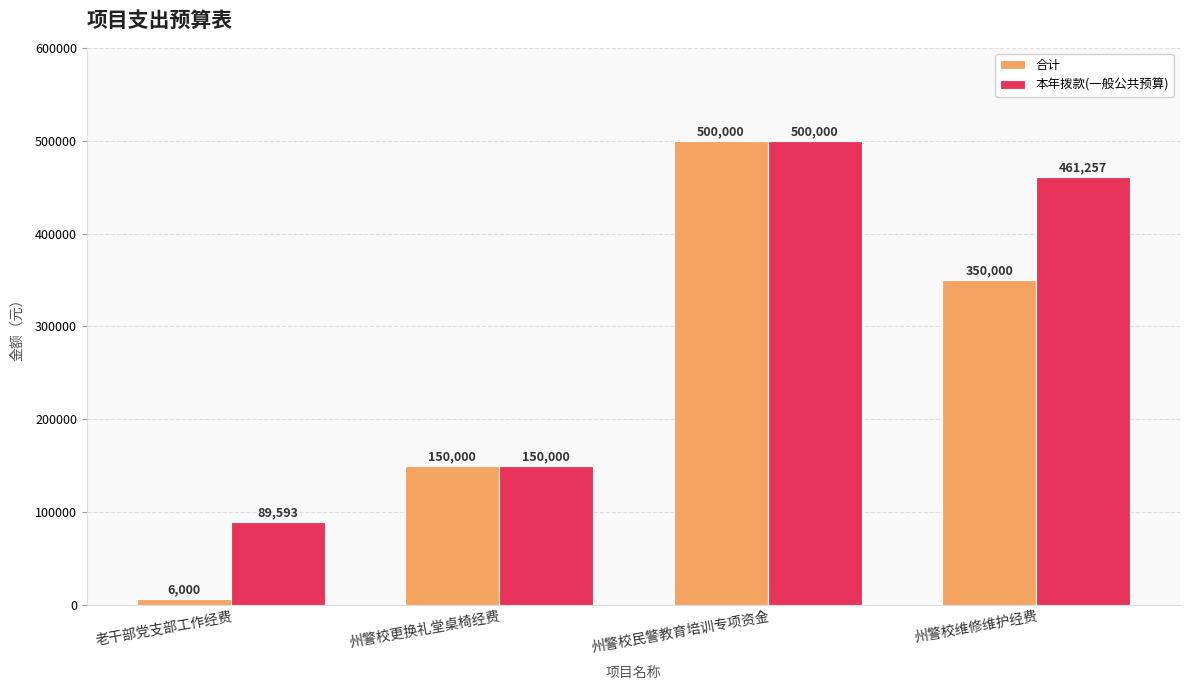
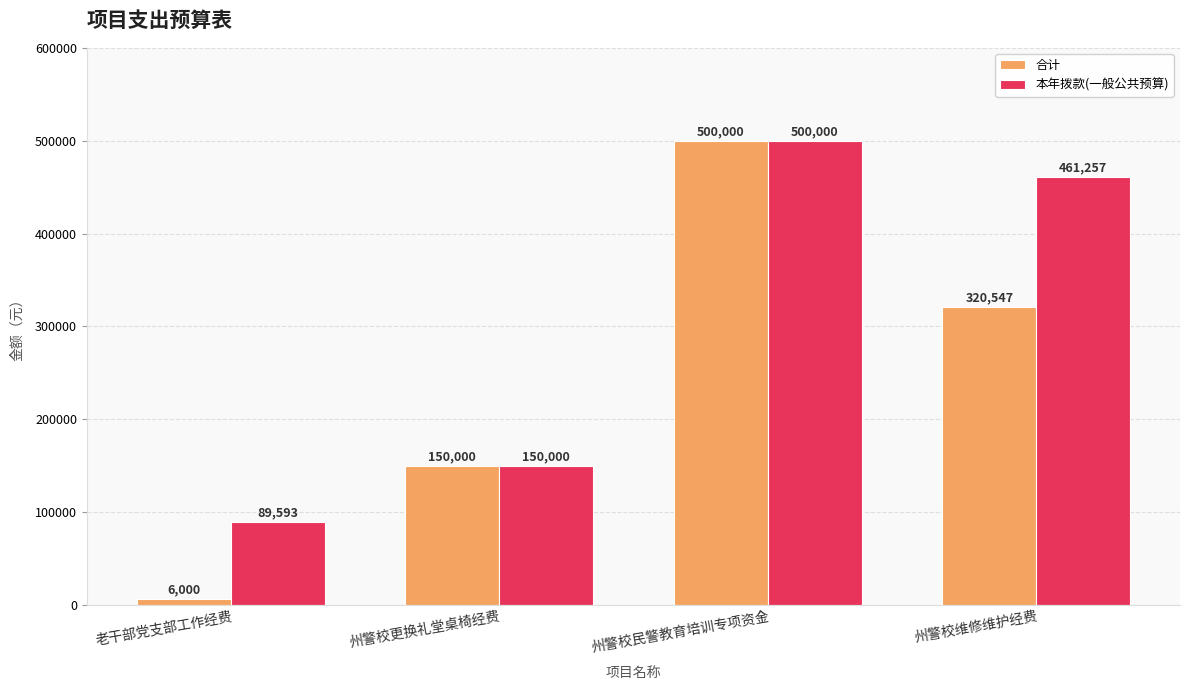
  {
    "合计": {
      "老干部党支部工作经费": "6,000",
      "州警校更换礼堂桌椅经费": "150,000",
      "州警校民警教育培训专项资金": "500,000",
-     "州警校维修维护经费": "350,000"
+     "州警校维修维护经费": "320,547"
    },
    "本年拨款(一般公共预算)": {
      "老干部党支部工作经费": "89,593",
      "州警校更换礼堂桌椅经费": "150,000",
      "州警校民警教育培训专项资金": "500,000",
      "州警校维修维护经费": "461,257"
    }
  }
